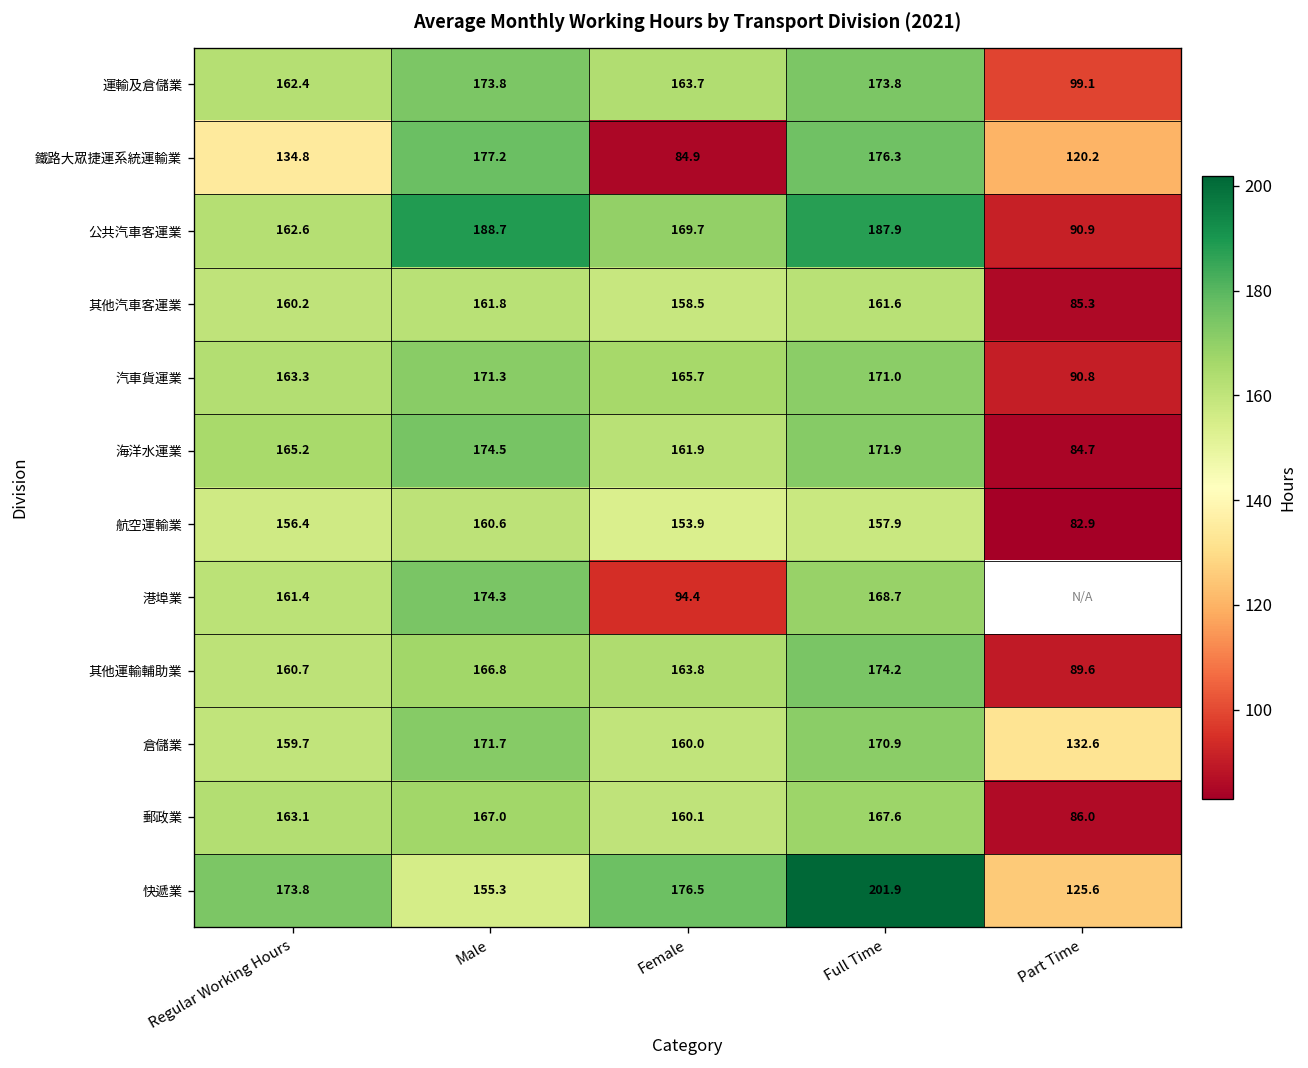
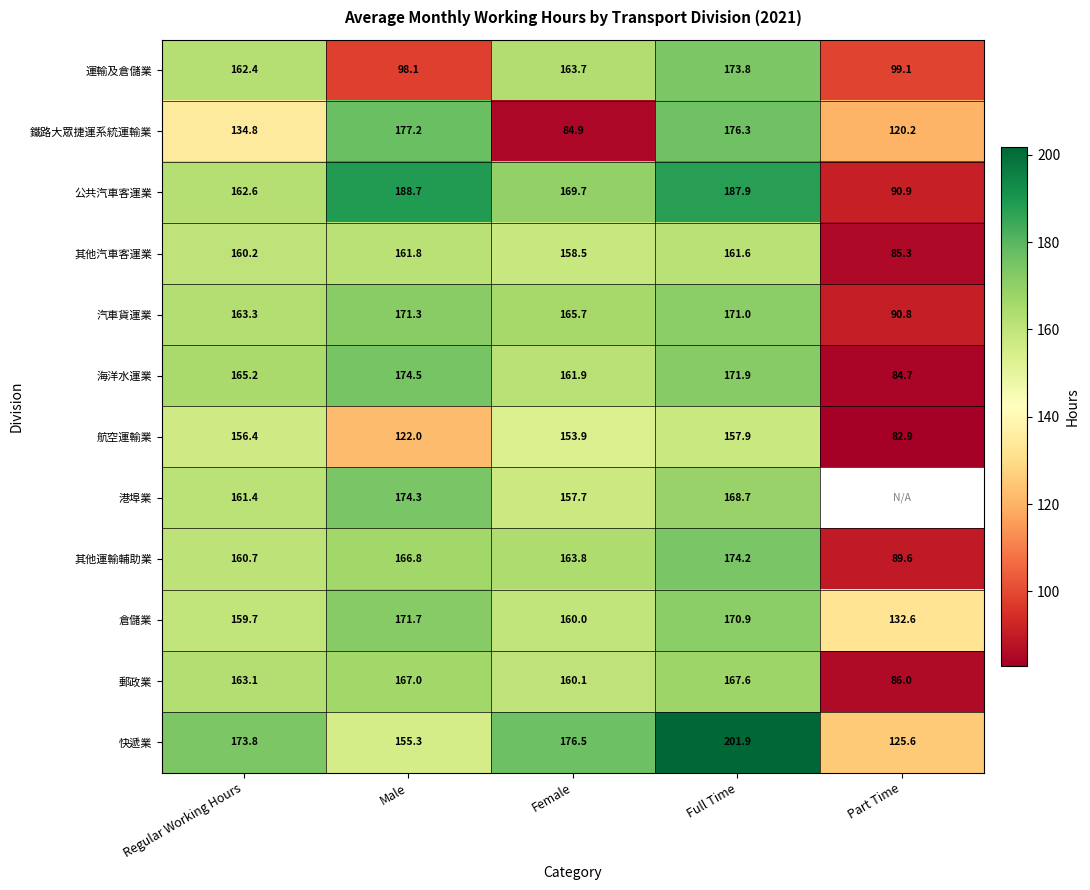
  {
    "運輸及倉儲業": {
      "Regular Working Hours": 162.4,
-     "Male": 173.8,
+     "Male": 98.1,
      "Female": 163.7,
      "Full Time": 173.8,
      "Part Time": 99.1
    },
    "鐵路大眾捷運系統運輸業": {
      "Regular Working Hours": 134.8,
      "Male": 177.2,
      "Female": 84.9,
      "Full Time": 176.3,
      "Part Time": 120.2
    },
    "公共汽車客運業": {
      "Regular Working Hours": 162.6,
      "Male": 188.7,
      "Female": 169.7,
      "Full Time": 187.9,
      "Part Time": 90.9
    },
    "其他汽車客運業": {
      "Regular Working Hours": 160.2,
      "Male": 161.8,
      "Female": 158.5,
      "Full Time": 161.6,
      "Part Time": 85.3
    },
    "汽車貨運業": {
      "Regular Working Hours": 163.3,
      "Male": 171.3,
      "Female": 165.7,
      "Full Time": 171.0,
      "Part Time": 90.8
    },
    "海洋水運業": {
      "Regular Working Hours": 165.2,
      "Male": 174.5,
      "Female": 161.9,
      "Full Time": 171.9,
      "Part Time": 84.7
    },
    "航空運輸業": {
      "Regular Working Hours": 156.4,
-     "Male": 160.6,
+     "Male": 122.0,
      "Female": 153.9,
      "Full Time": 157.9,
      "Part Time": 82.9
    },
    "港埠業": {
      "Regular Working Hours": 161.4,
      "Male": 174.3,
-     "Female": 94.4,
+     "Female": 157.7,
      "Full Time": 168.7
    },
    "其他運輸輔助業": {
      "Regular Working Hours": 160.7,
      "Male": 166.8,
      "Female": 163.8,
      "Full Time": 174.2,
      "Part Time": 89.6
    },
    "倉儲業": {
      "Regular Working Hours": 159.7,
      "Male": 171.7,
      "Female": 160.0,
      "Full Time": 170.9,
      "Part Time": 132.6
    },
    "郵政業": {
      "Regular Working Hours": 163.1,
      "Male": 167.0,
      "Female": 160.1,
      "Full Time": 167.6,
      "Part Time": 86.0
    },
    "快遞業": {
      "Regular Working Hours": 173.8,
      "Male": 155.3,
      "Female": 176.5,
      "Full Time": 201.9,
      "Part Time": 125.6
    }
  }
